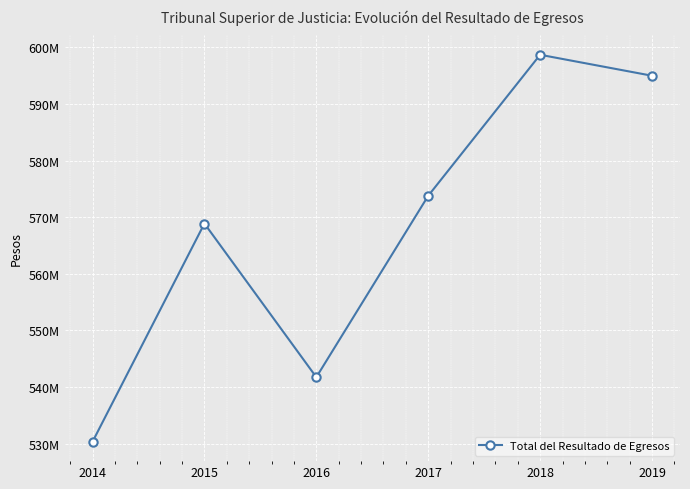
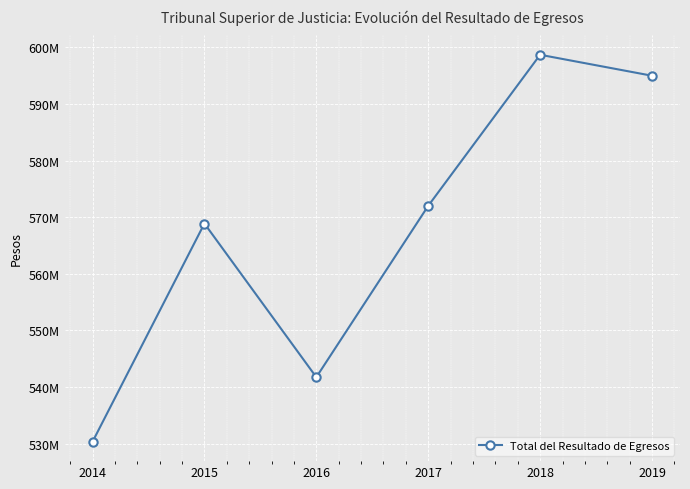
  {
    "2014": 530000000,
    "2015": 569000000,
    "2016": 542000000,
-   "2017": 574000000,
+   "2017": 572000000,
    "2018": 599000000,
    "2019": 595000000
  }
